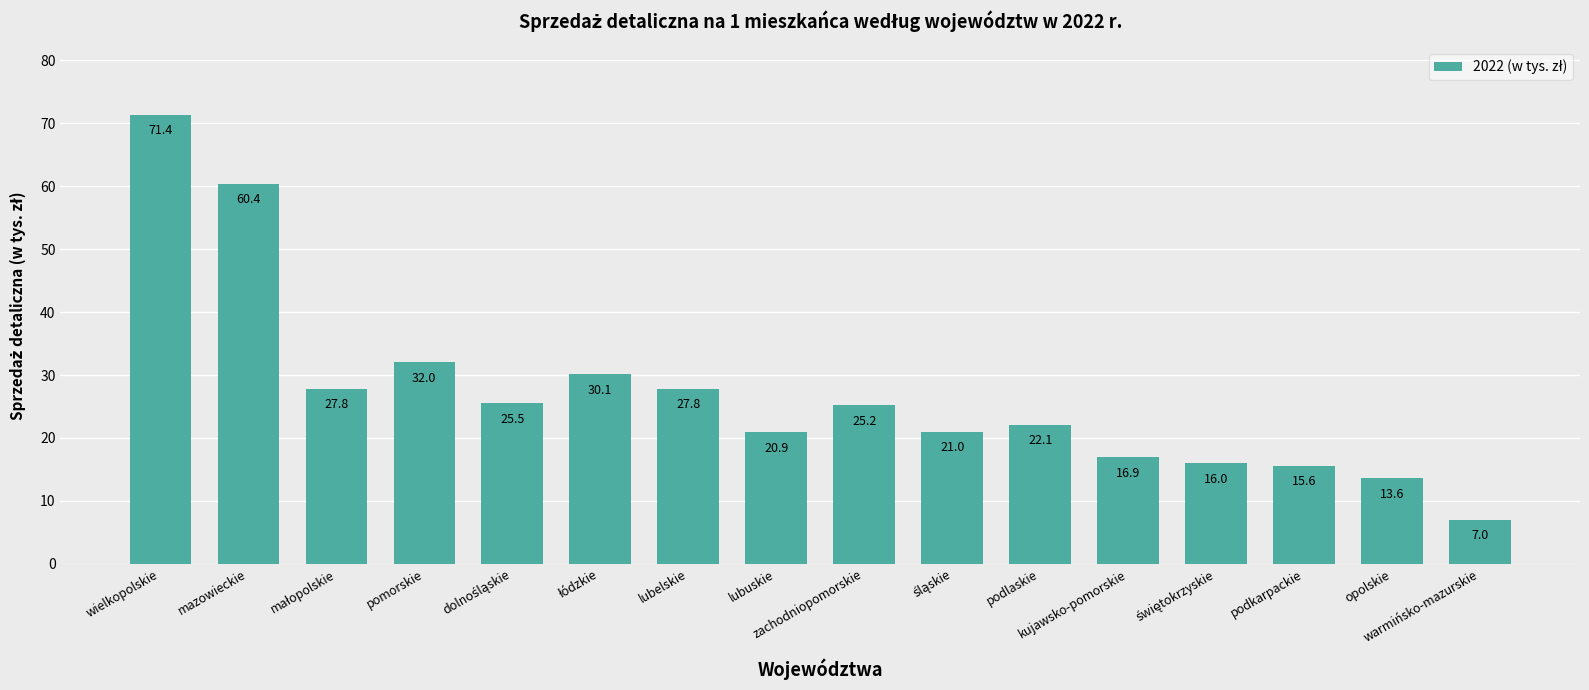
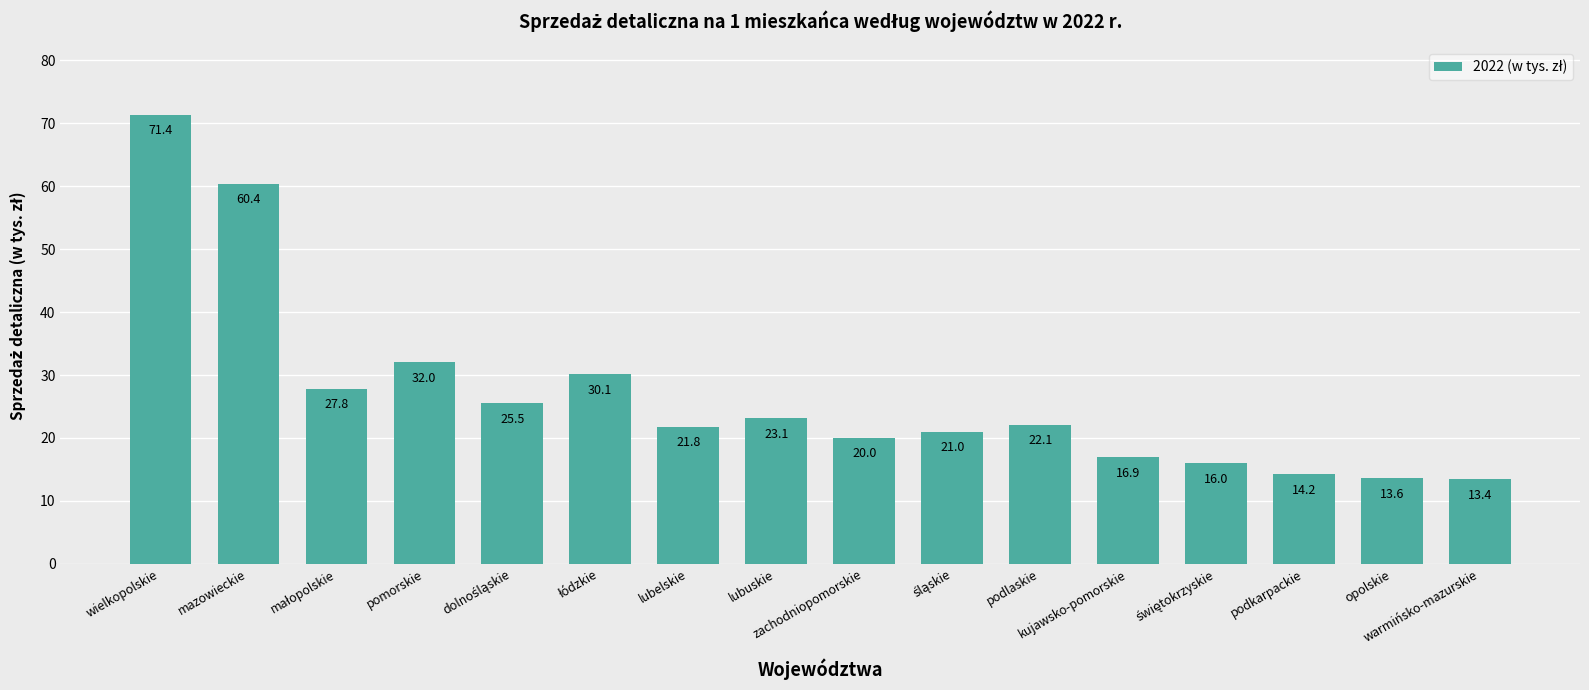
  {
    "wielkopolskie": 71.4,
    "mazowieckie": 60.4,
    "małopolskie": 27.8,
    "pomorskie": 32.0,
    "dolnośląskie": 25.5,
    "łódzkie": 30.1,
-   "lubelskie": 27.8,
-   "lubuskie": 20.9,
-   "zachodniopomorskie": 25.2,
+   "lubelskie": 21.8,
+   "lubuskie": 23.1,
+   "zachodniopomorskie": 20.0,
    "śląskie": 21.0,
    "podlaskie": 22.1,
    "kujawsko-pomorskie": 16.9,
    "świętokrzyskie": 16.0,
-   "podkarpackie": 15.6,
+   "podkarpackie": 14.2,
    "opolskie": 13.6,
-   "warmińsko-mazurskie": 7.0
+   "warmińsko-mazurskie": 13.4
  }
